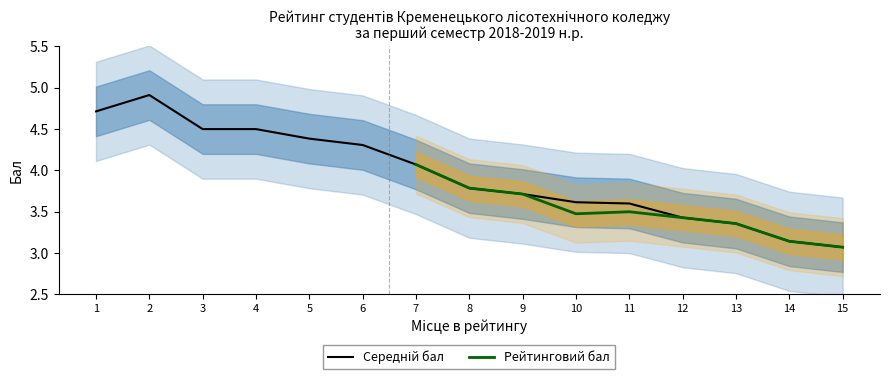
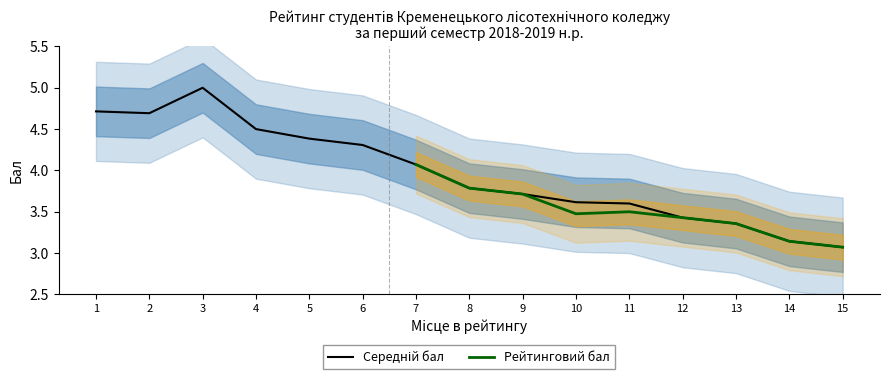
  {
    "Середній бал": {
      "1": 4.7,
-     "2": 4.9,
-     "3": 4.5,
+     "2": 4.7,
+     "3": 5.0,
      "4": 4.5,
      "5": 4.4,
      "6": 4.3,
      "11": 3.6
    },
    "Рейтинговий бал": {
      "10": 3.5,
      "11": 3.5
    }
  }
